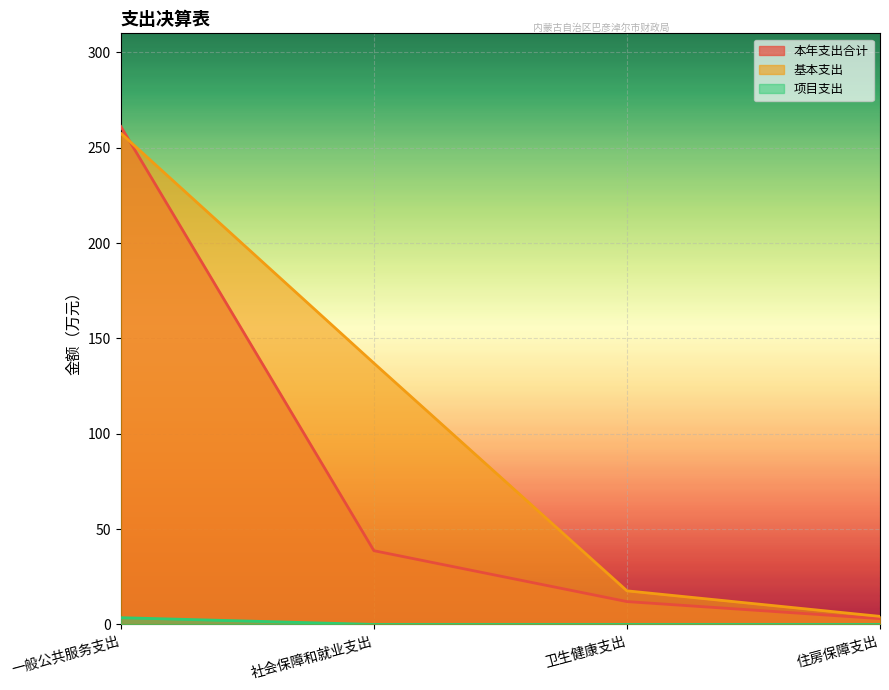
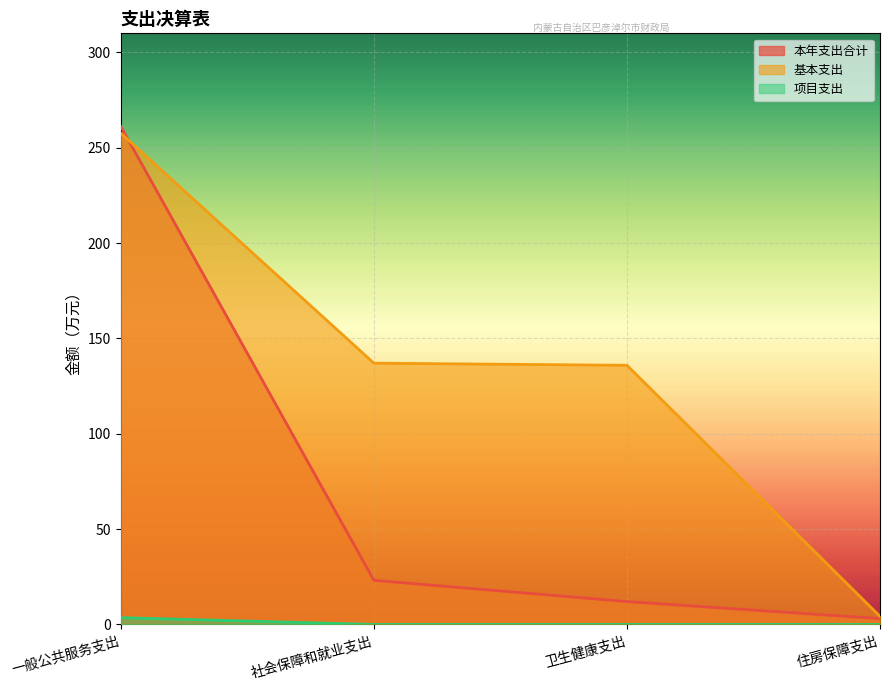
  {
    "本年支出合计": {
      "一般公共服务支出": 261,
-     "社会保障和就业支出": 39,
+     "社会保障和就业支出": 23,
      "卫生健康支出": 12
    },
    "基本支出": {
      "一般公共服务支出": 258,
      "社会保障和就业支出": 137,
-     "卫生健康支出": 18
+     "卫生健康支出": 136
    },
    "项目支出": {
      "一般公共服务支出": 4,
      "社会保障和就业支出": 0,
      "卫生健康支出": 0,
      "住房保障支出": 0
    }
  }
